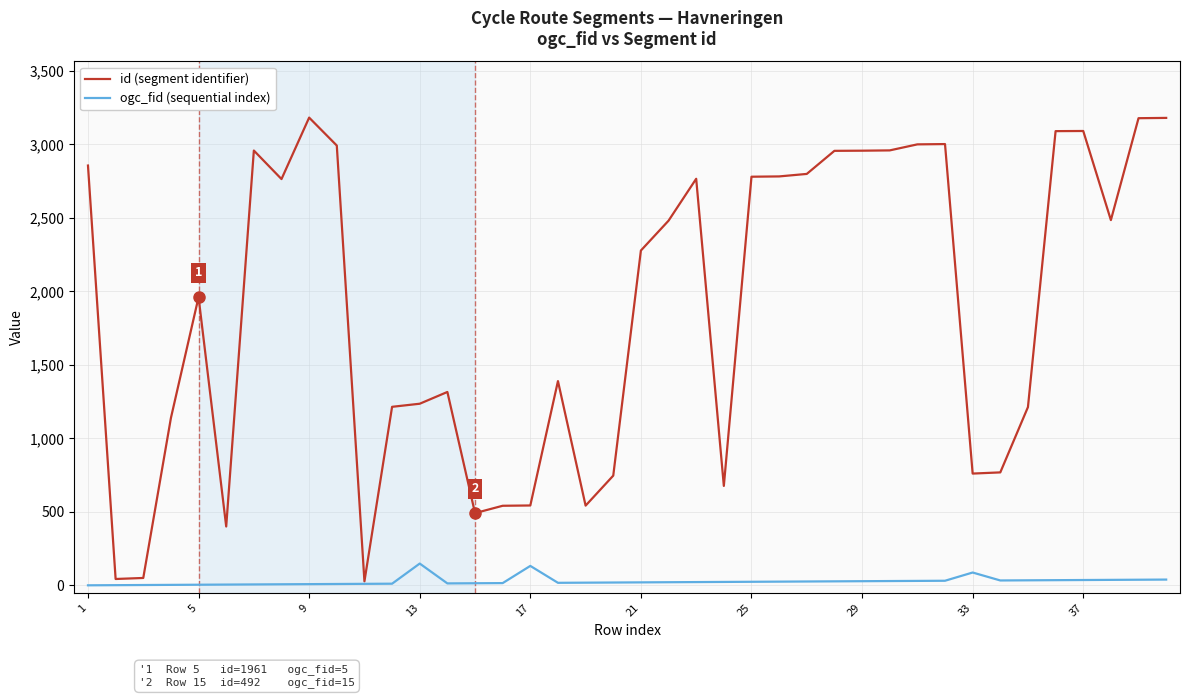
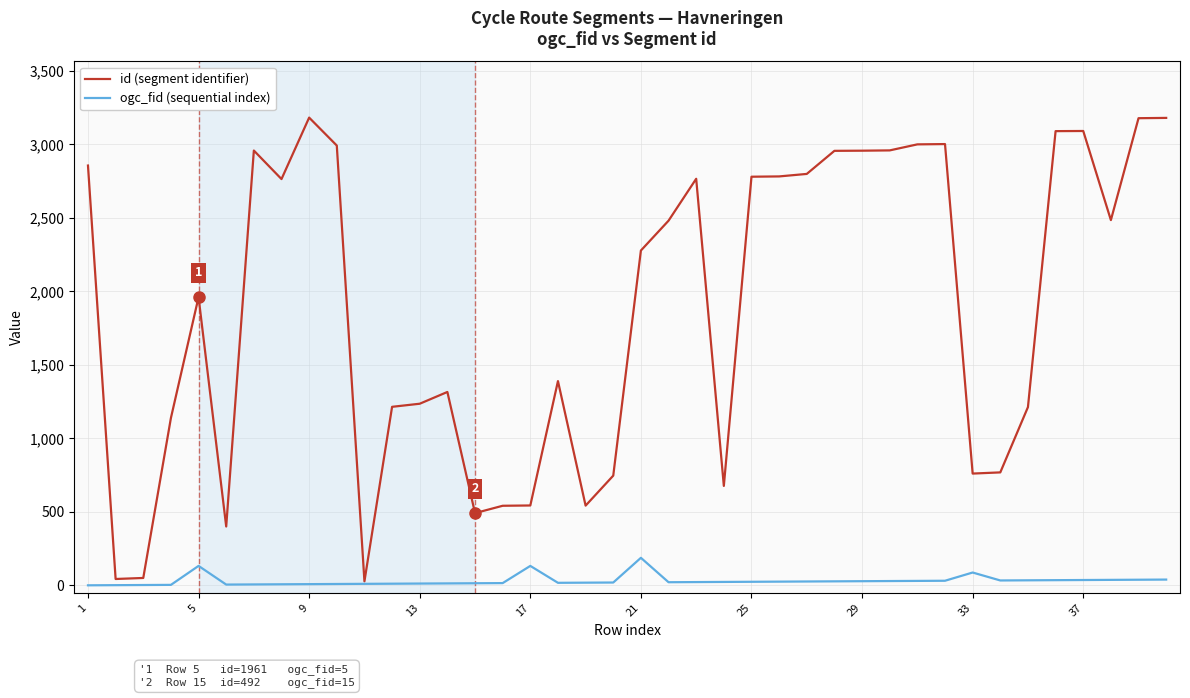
  {
    "ogc_fid (sequential index)": {
      "1": 0,
-     "5": 10,
+     "5": 130,
      "9": 10,
-     "13": 150,
+     "13": 10,
      "17": 130,
-     "21": 20,
+     "21": 190,
      "25": 30,
      "29": 30,
      "33": 90,
      "37": 40
    }
  }
